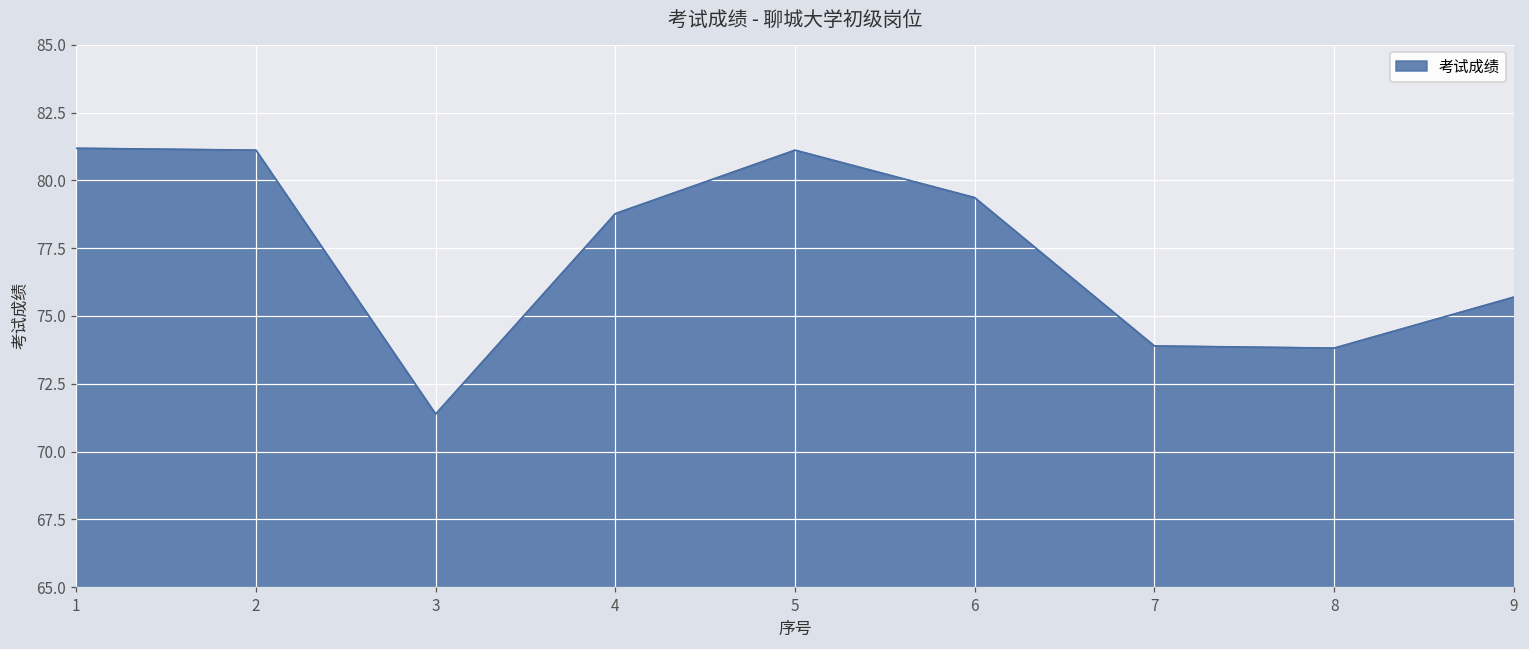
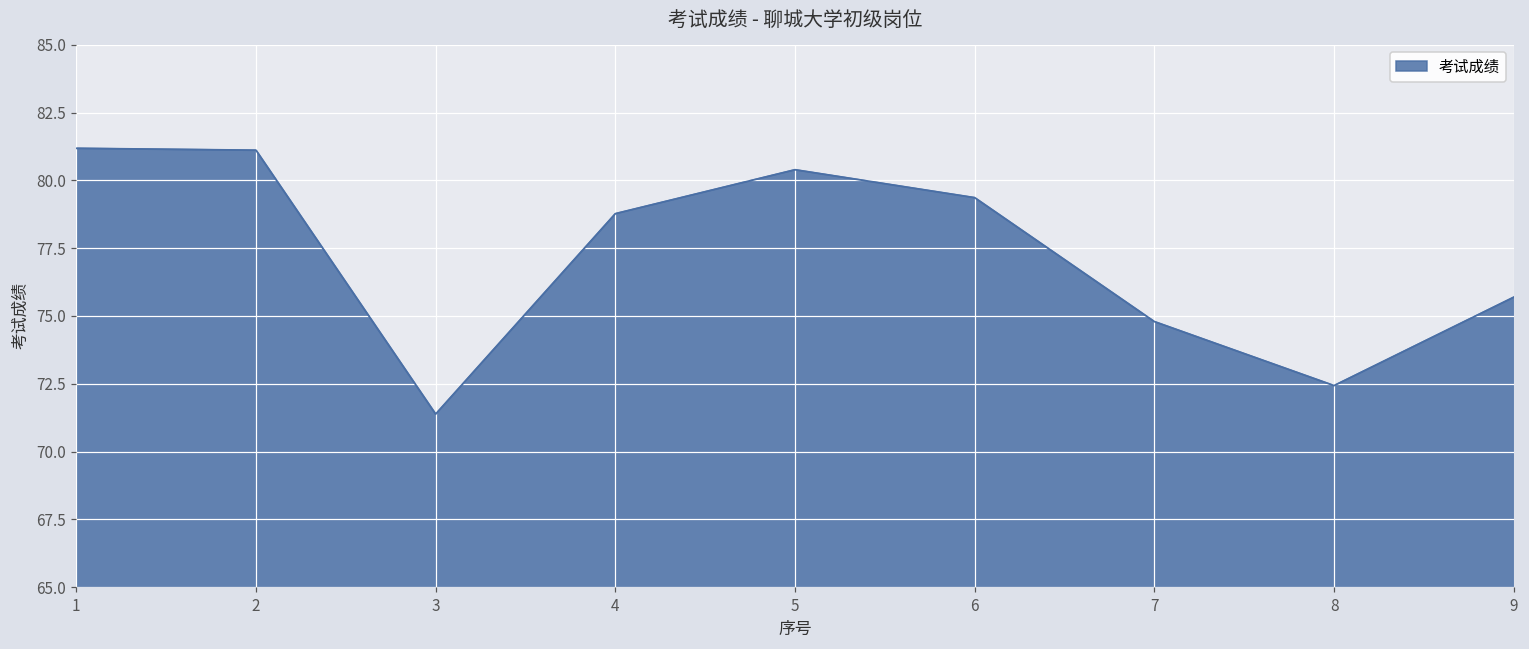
  {
    "1": 81.2,
    "2": 81.1,
    "3": 71.4,
    "4": 78.8,
-   "5": 81.1,
+   "5": 80.4,
    "6": 79.4,
-   "7": 73.9,
-   "8": 73.8,
+   "7": 74.8,
+   "8": 72.4,
    "9": 75.7
  }
